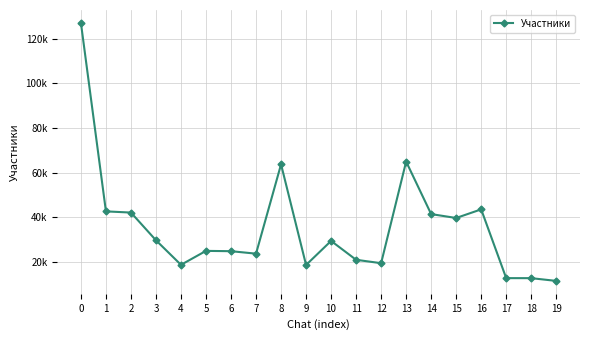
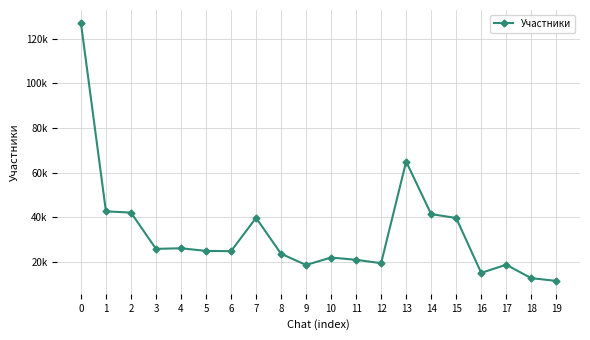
  {
    "0": 127000,
    "1": 43000,
    "2": 42000,
-   "3": 30000,
-   "4": 19000,
+   "3": 26000,
+   "4": 26000,
    "5": 25000,
    "6": 25000,
-   "7": 24000,
-   "8": 64000,
+   "7": 40000,
+   "8": 24000,
    "9": 19000,
-   "10": 30000,
+   "10": 22000,
    "11": 21000,
    "12": 20000,
    "13": 65000,
    "14": 42000,
    "15": 40000,
-   "16": 44000,
-   "17": 13000,
+   "16": 15000,
+   "17": 19000,
    "18": 13000,
    "19": 12000
  }
